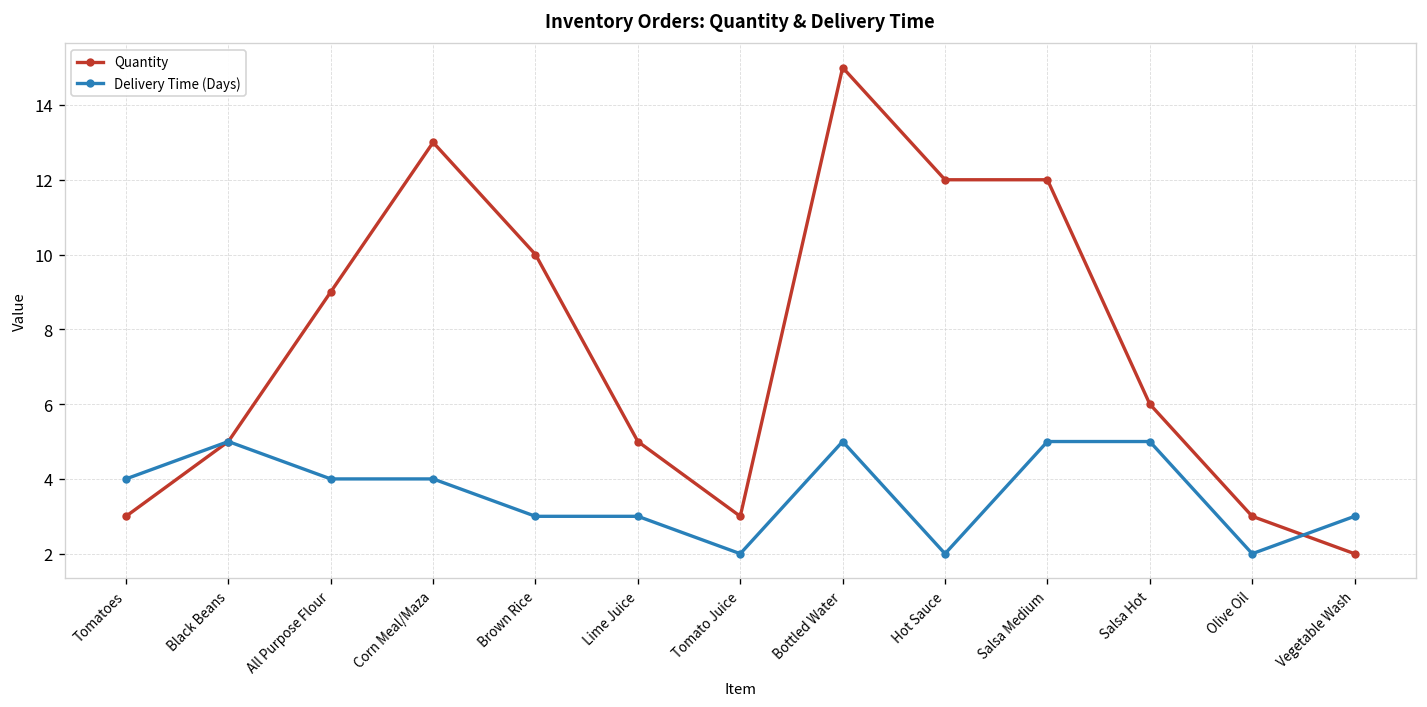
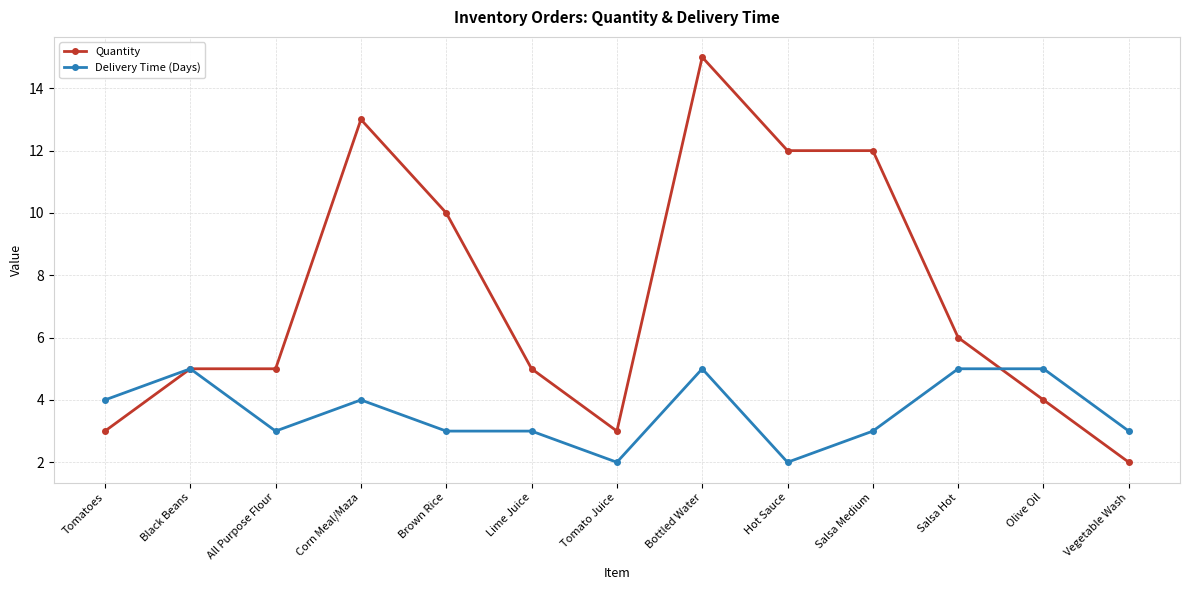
  {
    "Quantity": {
      "Tomatoes": 3,
-     "All Purpose Flour": 9,
+     "All Purpose Flour": 5,
      "Corn Meal/Maza": 13,
      "Brown Rice": 10,
      "Lime Juice": 5,
      "Tomato Juice": 3,
      "Bottled Water": 15,
      "Hot Sauce": 12,
      "Salsa Medium": 12,
      "Salsa Hot": 6,
-     "Olive Oil": 3,
+     "Olive Oil": 4,
      "Vegetable Wash": 2
    },
    "Delivery Time (Days)": {
      "Tomatoes": 4,
-     "All Purpose Flour": 4,
+     "All Purpose Flour": 3,
      "Corn Meal/Maza": 4,
      "Brown Rice": 3,
      "Lime Juice": 3,
      "Tomato Juice": 2,
      "Bottled Water": 5,
      "Hot Sauce": 2,
-     "Salsa Medium": 5,
+     "Salsa Medium": 3,
      "Salsa Hot": 5,
-     "Olive Oil": 2,
+     "Olive Oil": 5,
      "Vegetable Wash": 3
    }
  }
